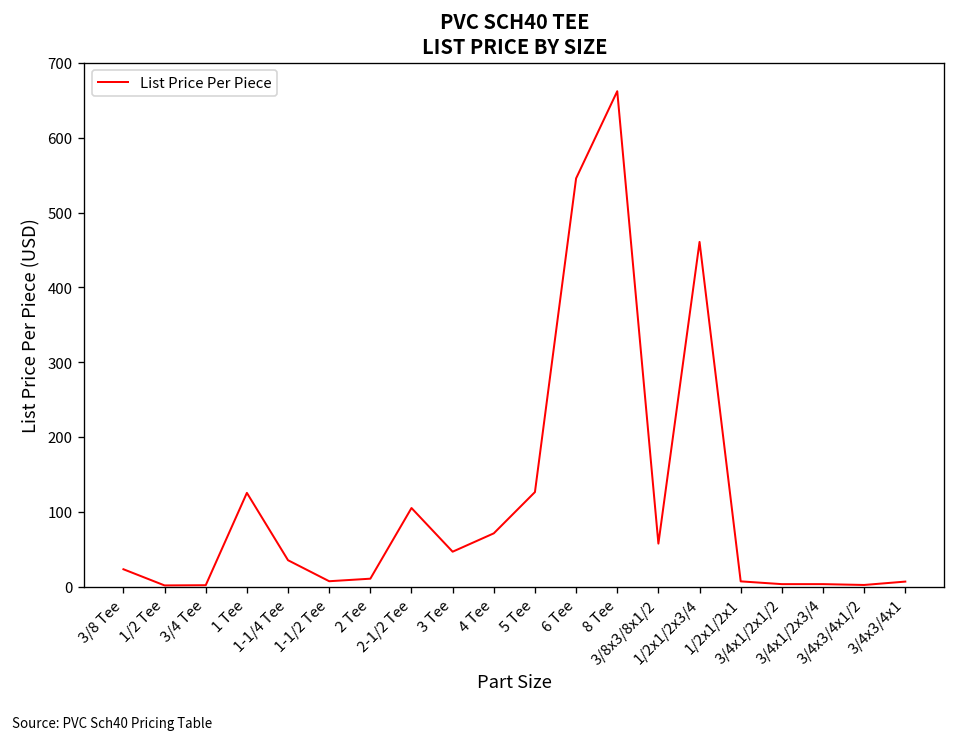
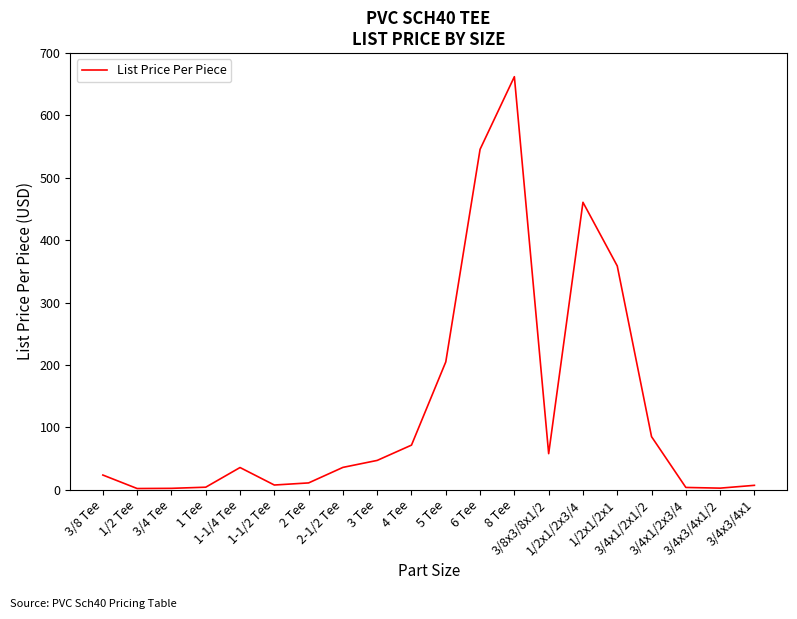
  {
    "3/8 Tee": 20,
    "1/2 Tee": 0,
    "3/4 Tee": 0,
-   "1 Tee": 130,
+   "1 Tee": 0,
    "1-1/4 Tee": 40,
    "1-1/2 Tee": 10,
    "2 Tee": 10,
-   "2-1/2 Tee": 110,
+   "2-1/2 Tee": 40,
    "3 Tee": 50,
    "4 Tee": 70,
-   "5 Tee": 130,
+   "5 Tee": 200,
    "6 Tee": 550,
    "8 Tee": 660,
    "3/8x3/8x1/2": 60,
    "1/2x1/2x3/4": 460,
-   "1/2x1/2x1": 10,
-   "3/4x1/2x1/2": 0,
+   "1/2x1/2x1": 360,
+   "3/4x1/2x1/2": 80,
    "3/4x1/2x3/4": 0,
    "3/4x3/4x1/2": 0,
    "3/4x3/4x1": 10
  }
